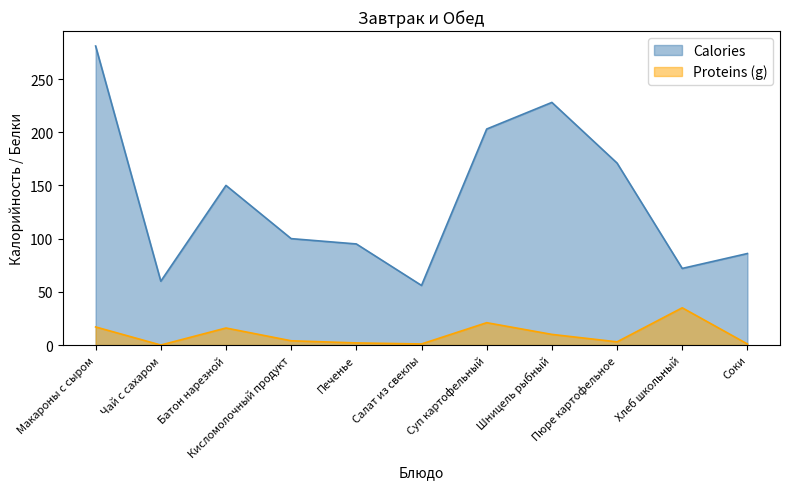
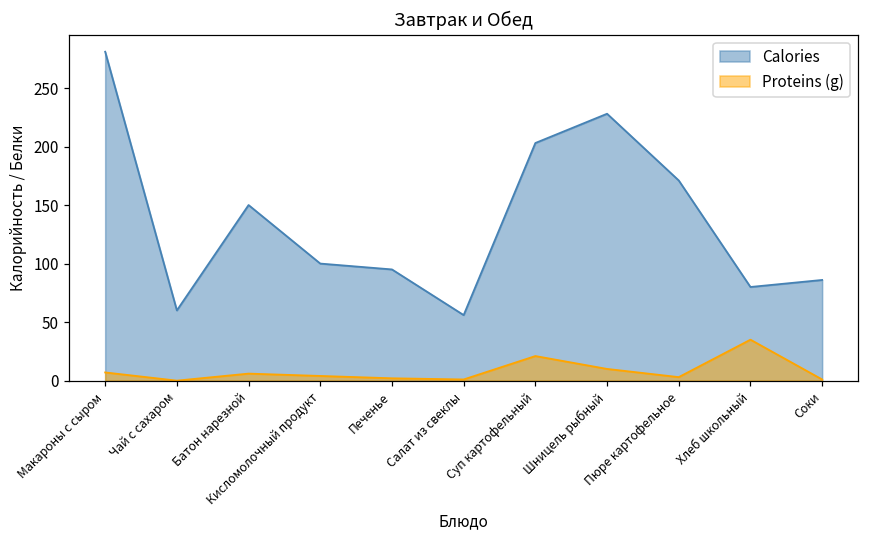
  {
    "Calories": {
      "Макароны с сыром": 281,
      "Чай с сахаром": 60,
      "Батон нарезной": 150,
      "Кисломолочный продукт": 100,
      "Печенье": 95,
      "Салат из свеклы": 56,
      "Суп картофельный": 203,
      "Шницель рыбный": 228,
      "Пюре картофельное": 171,
-     "Хлеб школьный": 72,
+     "Хлеб школьный": 80,
      "Соки": 86
    },
    "Proteins (g)": {
-     "Макароны с сыром": 17,
+     "Макароны с сыром": 7,
      "Чай с сахаром": 0,
-     "Батон нарезной": 16,
+     "Батон нарезной": 6,
      "Кисломолочный продукт": 4,
      "Печенье": 2,
      "Салат из свеклы": 1,
      "Суп картофельный": 21,
      "Шницель рыбный": 10,
      "Пюре картофельное": 3,
      "Хлеб школьный": 35,
      "Соки": 1
    }
  }
